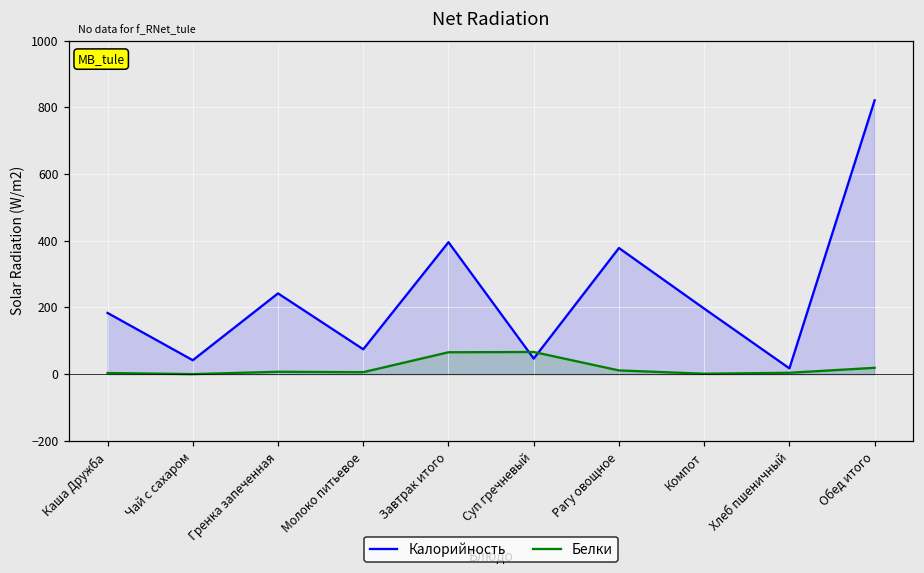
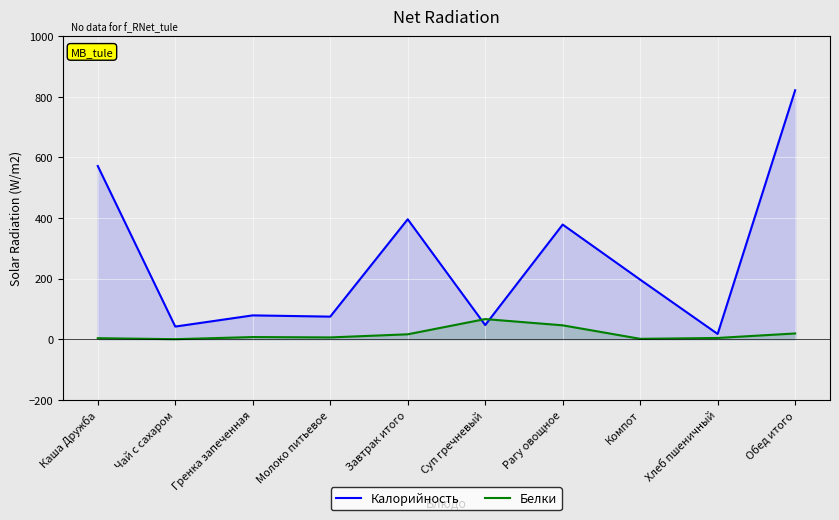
  {
    "Калорийность": {
-     "Каша Дружба": 180,
+     "Каша Дружба": 570,
      "Чай с сахаром": 40,
-     "Гренка запеченная": 240,
+     "Гренка запеченная": 80,
      "Молоко питьевое": 70,
      "Завтрак итого": 400,
      "Суп гречневый": 50,
      "Рагу овощное": 380,
      "Компот": 200,
      "Хлеб пшеничный": 20,
      "Обед итого": 820
    },
    "Белки": {
      "Каша Дружба": 0,
      "Чай с сахаром": 0,
      "Гренка запеченная": 10,
      "Молоко питьевое": 10,
-     "Завтрак итого": 70,
+     "Завтрак итого": 20,
      "Суп гречневый": 70,
-     "Рагу овощное": 10,
+     "Рагу овощное": 50,
      "Компот": 0,
      "Хлеб пшеничный": 0,
      "Обед итого": 20
    }
  }
